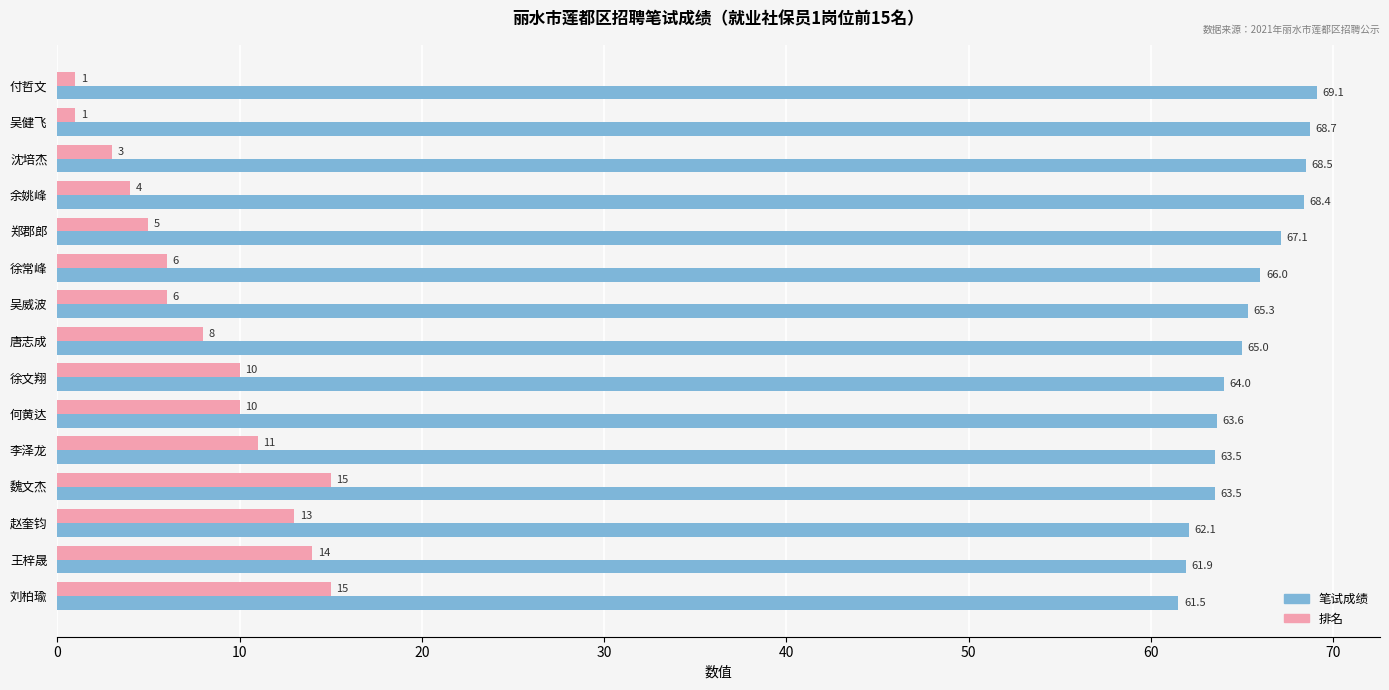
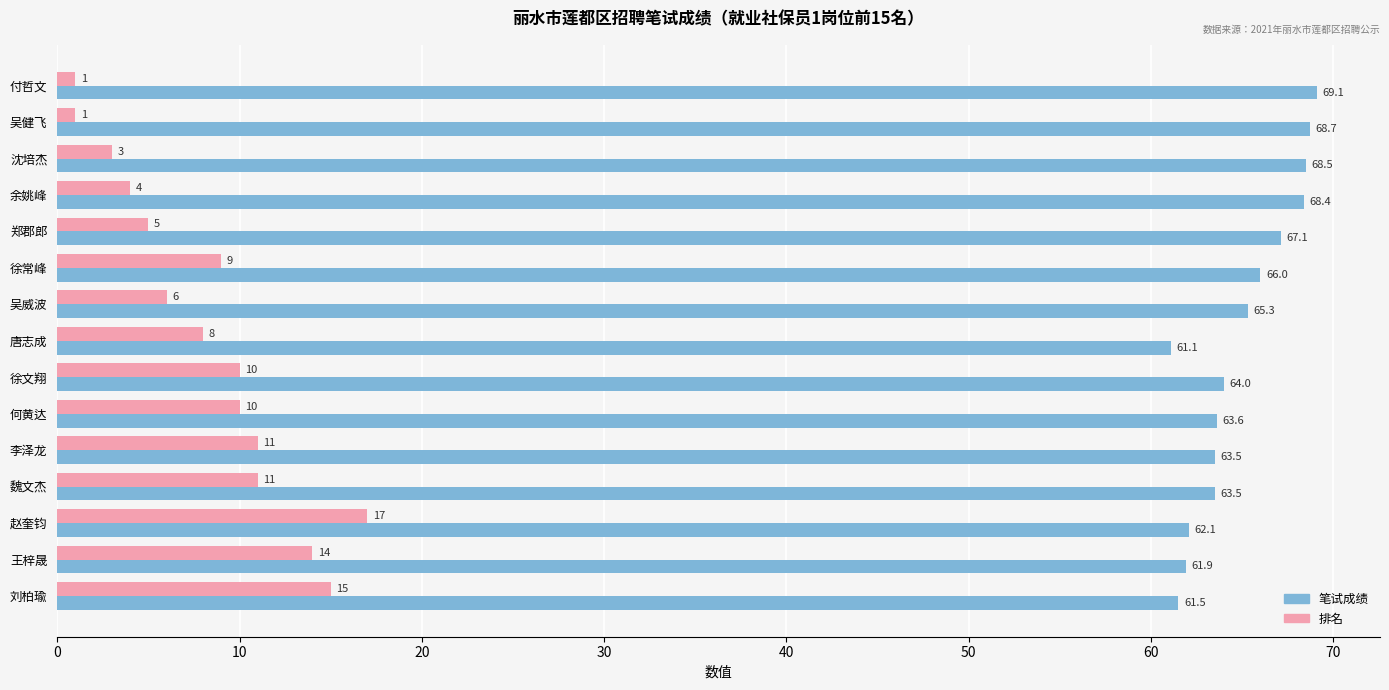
  {
    "笔试成绩": {
      "付哲文": 69.1,
      "吴健飞": 68.7,
      "沈培杰": 68.5,
      "余姚峰": 68.4,
      "郑郡郎": 67.1,
      "徐常峰": 66.0,
      "吴威波": 65.3,
-     "唐志成": 65.0,
+     "唐志成": 61.1,
      "徐文翔": 64.0,
      "何黄达": 63.6,
      "李泽龙": 63.5,
      "魏文杰": 63.5,
      "赵奎钧": 62.1,
      "王梓晟": 61.9,
      "刘柏瑜": 61.5
    },
    "排名": {
      "付哲文": 1,
      "吴健飞": 1,
      "沈培杰": 3,
      "余姚峰": 4,
      "郑郡郎": 5,
-     "徐常峰": 6,
+     "徐常峰": 9,
      "吴威波": 6,
      "唐志成": 8,
      "徐文翔": 10,
      "何黄达": 10,
      "李泽龙": 11,
-     "魏文杰": 15,
-     "赵奎钧": 13,
+     "魏文杰": 11,
+     "赵奎钧": 17,
      "王梓晟": 14,
      "刘柏瑜": 15
    }
  }
